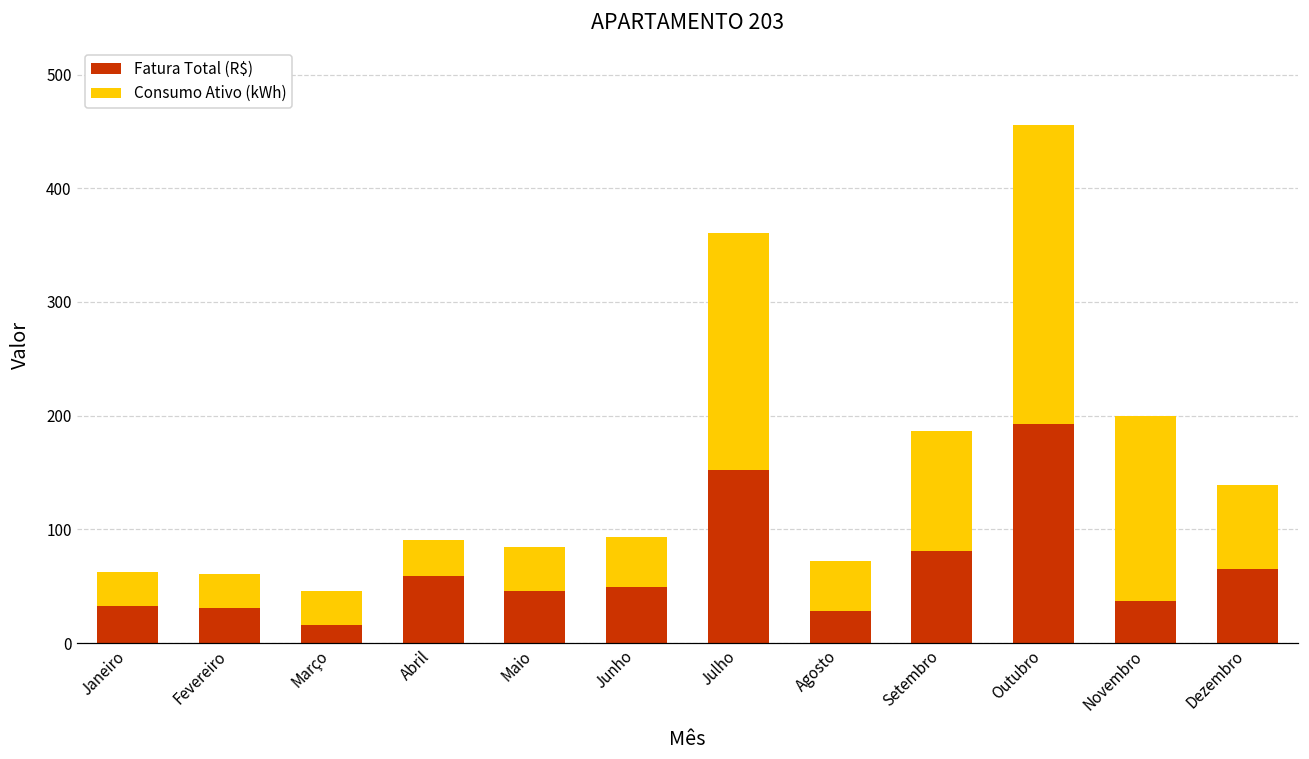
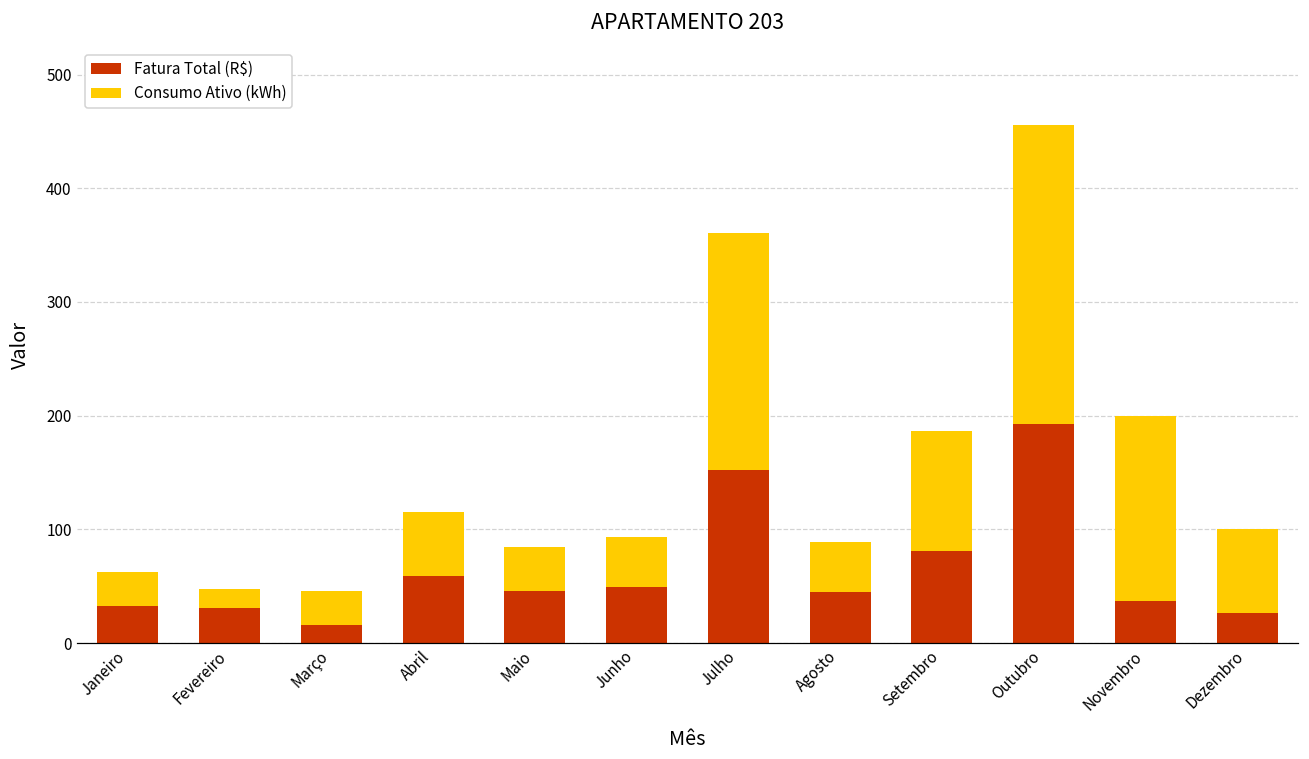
  {
    "Fatura Total (R$)": {
      "Janeiro": 33,
      "Fevereiro": 31,
      "Março": 15,
      "Abril": 59,
      "Maio": 46,
      "Junho": 49,
      "Julho": 153,
-     "Agosto": 28,
+     "Agosto": 45,
      "Setembro": 81,
      "Outubro": 193,
      "Novembro": 37,
-     "Dezembro": 65
+     "Dezembro": 26
    },
    "Consumo Ativo (kWh)": {
      "Janeiro": 30,
-     "Fevereiro": 30,
+     "Fevereiro": 16,
      "Março": 30,
-     "Abril": 32,
+     "Abril": 56,
      "Maio": 38,
      "Junho": 44,
      "Julho": 208,
      "Agosto": 44,
      "Setembro": 106,
      "Outubro": 263,
      "Novembro": 162,
      "Dezembro": 74
    }
  }
